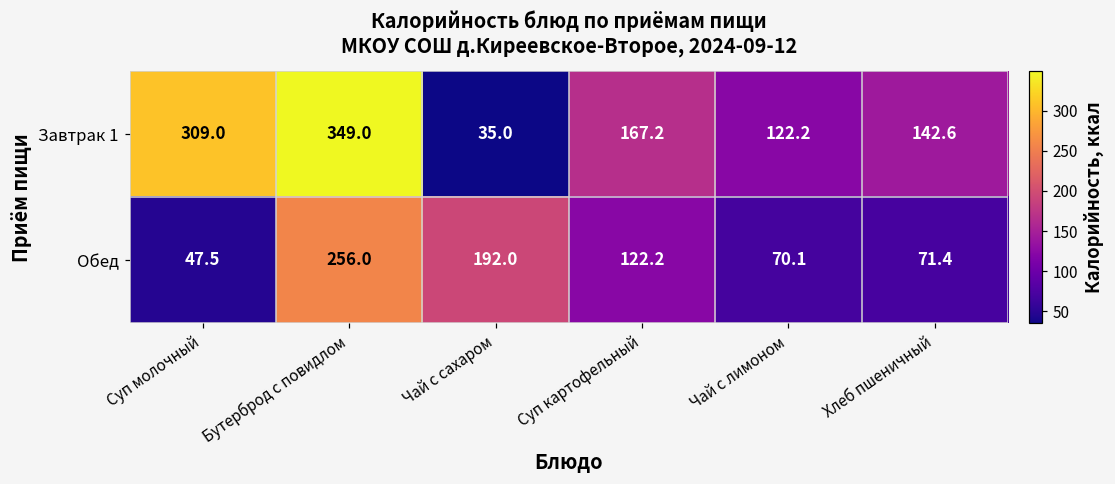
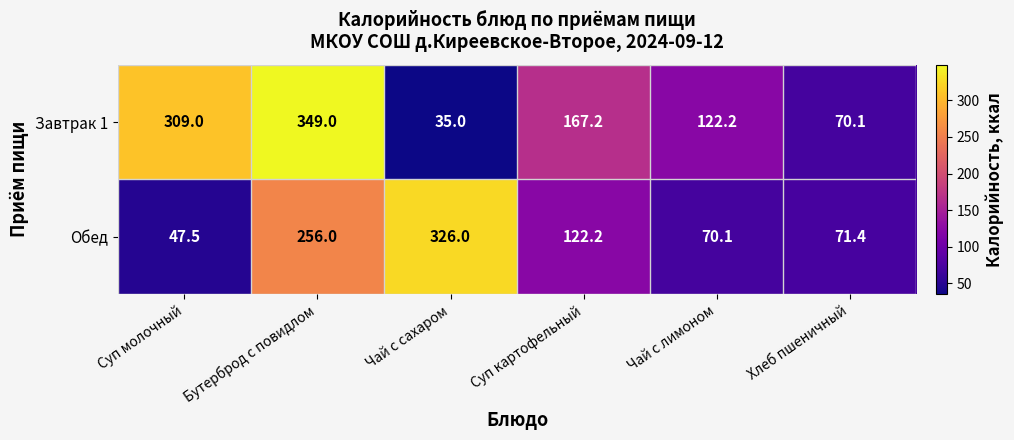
  {
    "Завтрак 1": {
      "Суп молочный": 309.0,
      "Бутерброд с повидлом": 349.0,
      "Чай с сахаром": 35.0,
      "Суп картофельный": 167.2,
      "Чай с лимоном": 122.2,
-     "Хлеб пшеничный": 142.6
+     "Хлеб пшеничный": 70.1
    },
    "Обед": {
      "Суп молочный": 47.5,
      "Бутерброд с повидлом": 256.0,
-     "Чай с сахаром": 192.0,
+     "Чай с сахаром": 326.0,
      "Суп картофельный": 122.2,
      "Чай с лимоном": 70.1,
      "Хлеб пшеничный": 71.4
    }
  }
